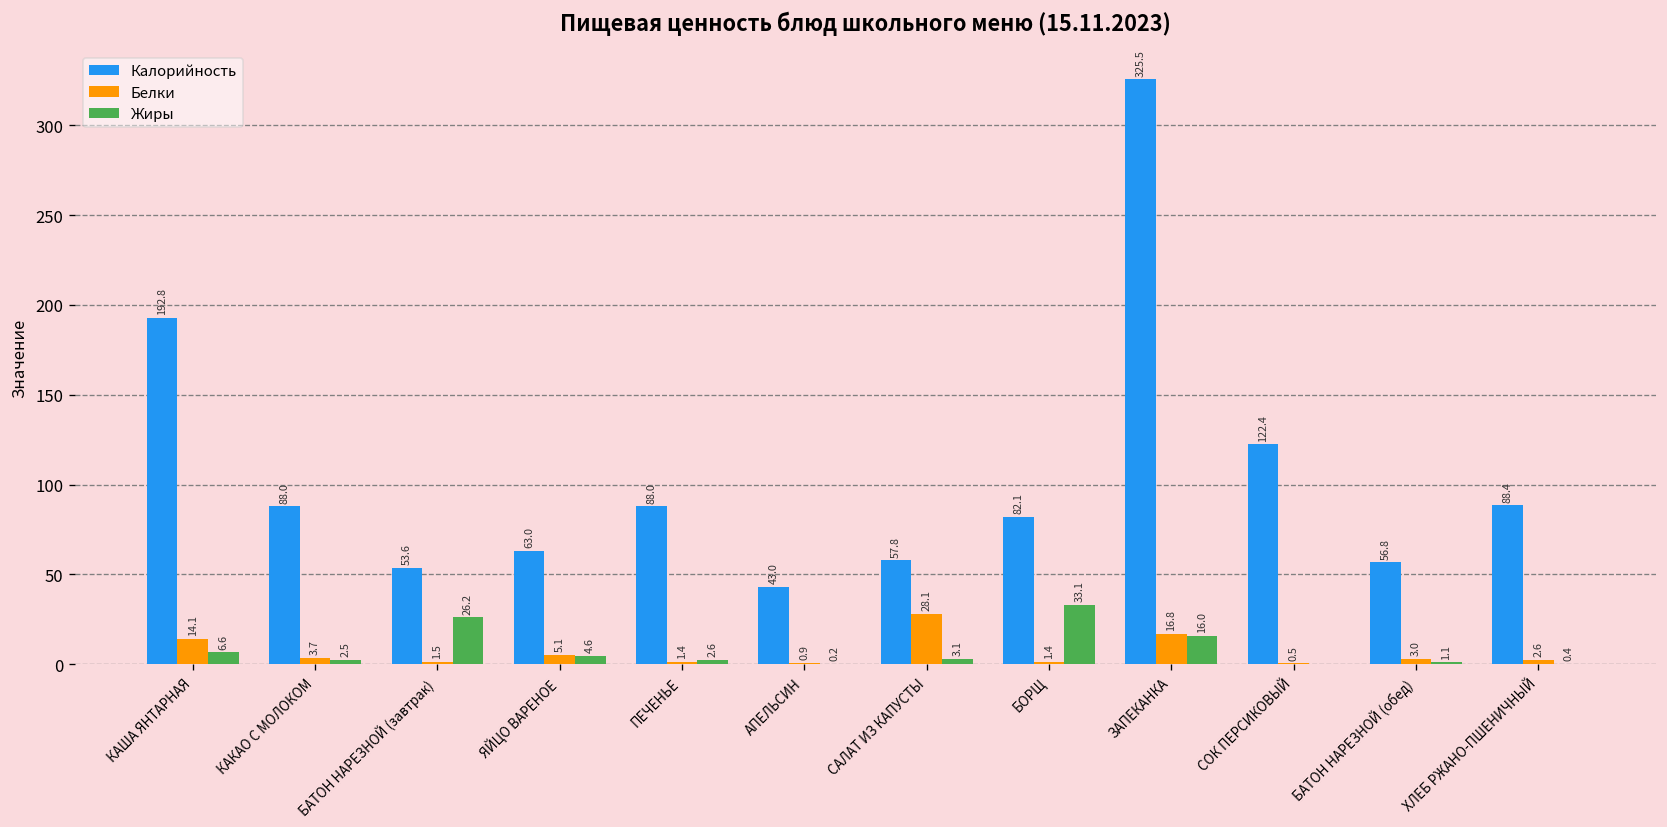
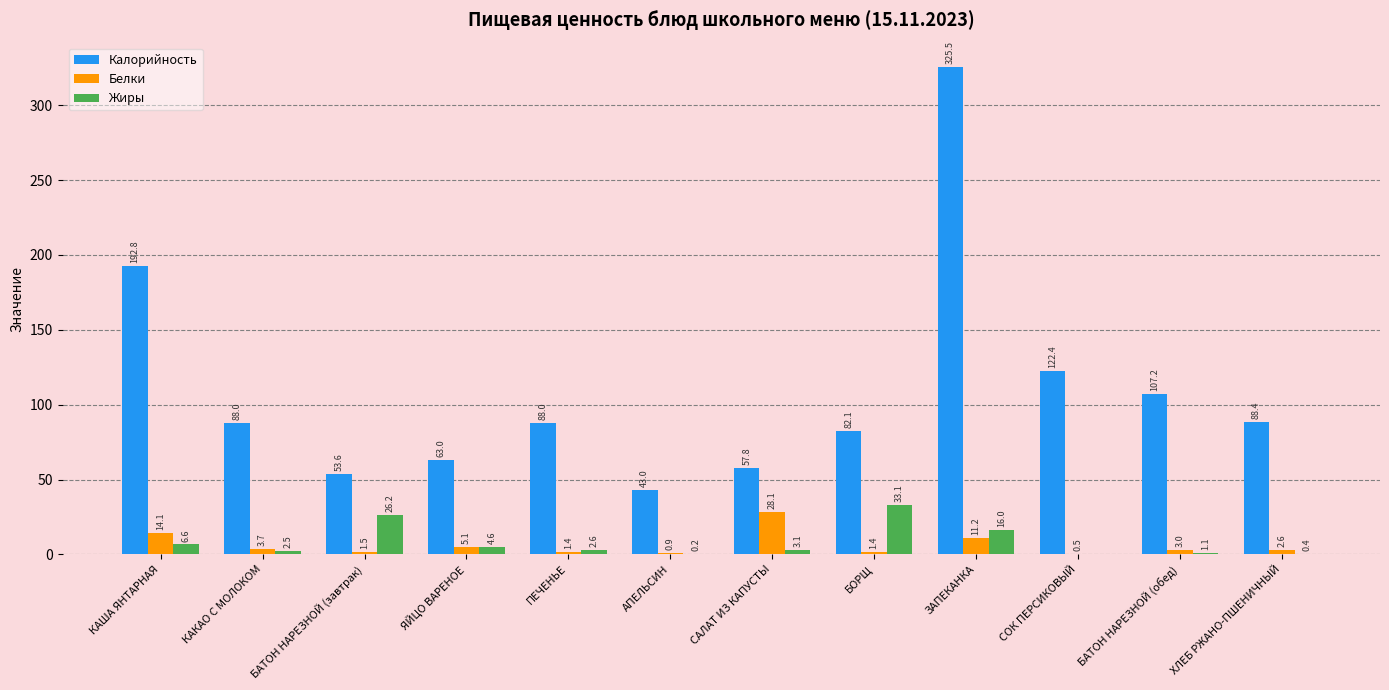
  {
    "Калорийность": {
      "КАША ЯНТАРНАЯ": 192.8,
      "КАКАО С МОЛОКОМ": 88.0,
      "БАТОН НАРЕЗНОЙ (завтрак)": 53.6,
      "ЯЙЦО ВАРЕНОЕ": 63.0,
      "ПЕЧЕНЬЕ": 88.0,
      "АПЕЛЬСИН": 43.0,
      "САЛАТ ИЗ КАПУСТЫ": 57.8,
      "БОРЩ": 82.1,
      "ЗАПЕКАНКА": 325.5,
      "СОК ПЕРСИКОВЫЙ": 122.4,
-     "БАТОН НАРЕЗНОЙ (обед)": 56.8,
+     "БАТОН НАРЕЗНОЙ (обед)": 107.2,
      "ХЛЕБ РЖАНО-ПШЕНИЧНЫЙ": 88.4
    },
    "Белки": {
      "КАША ЯНТАРНАЯ": 14.1,
      "КАКАО С МОЛОКОМ": 3.7,
      "БАТОН НАРЕЗНОЙ (завтрак)": 1.5,
      "ЯЙЦО ВАРЕНОЕ": 5.1,
      "ПЕЧЕНЬЕ": 1.4,
      "АПЕЛЬСИН": 0.9,
      "САЛАТ ИЗ КАПУСТЫ": 28.1,
      "БОРЩ": 1.4,
-     "ЗАПЕКАНКА": 16.8,
+     "ЗАПЕКАНКА": 11.2,
      "СОК ПЕРСИКОВЫЙ": 0.5,
      "БАТОН НАРЕЗНОЙ (обед)": 3.0,
      "ХЛЕБ РЖАНО-ПШЕНИЧНЫЙ": 2.6
    },
    "Жиры": {
      "КАША ЯНТАРНАЯ": 6.6,
      "КАКАО С МОЛОКОМ": 2.5,
      "БАТОН НАРЕЗНОЙ (завтрак)": 26.2,
      "ЯЙЦО ВАРЕНОЕ": 4.6,
      "ПЕЧЕНЬЕ": 2.6,
      "АПЕЛЬСИН": 0.2,
      "САЛАТ ИЗ КАПУСТЫ": 3.1,
      "БОРЩ": 33.1,
      "ЗАПЕКАНКА": 16.0,
      "БАТОН НАРЕЗНОЙ (обед)": 1.1,
      "ХЛЕБ РЖАНО-ПШЕНИЧНЫЙ": 0.4
    }
  }
